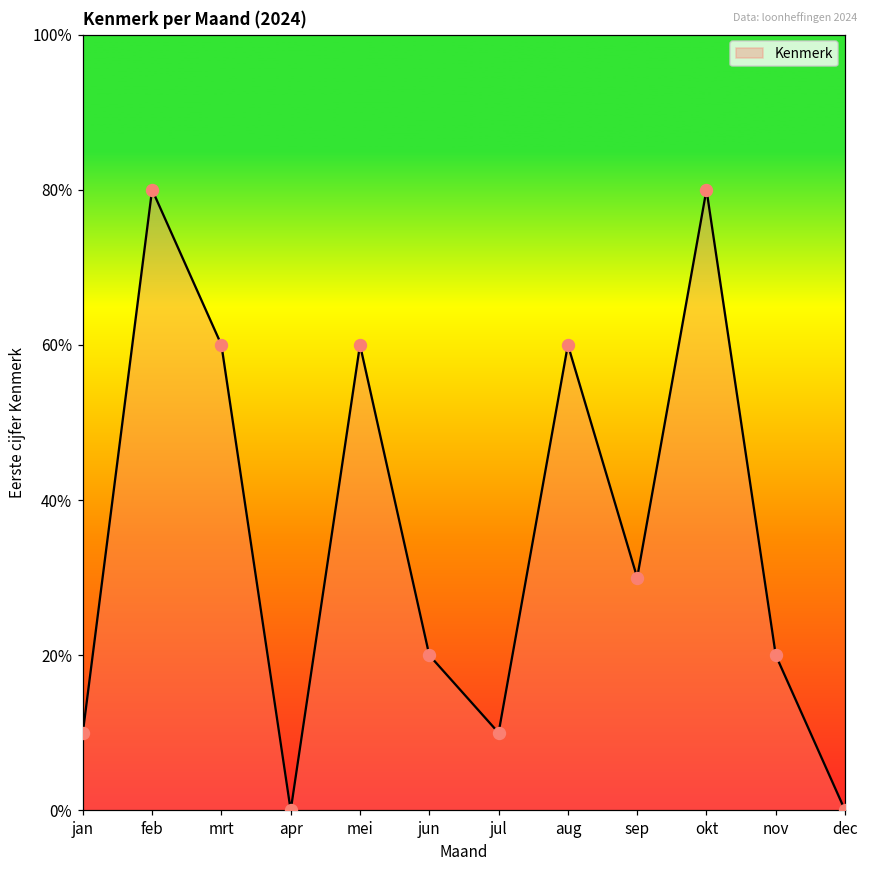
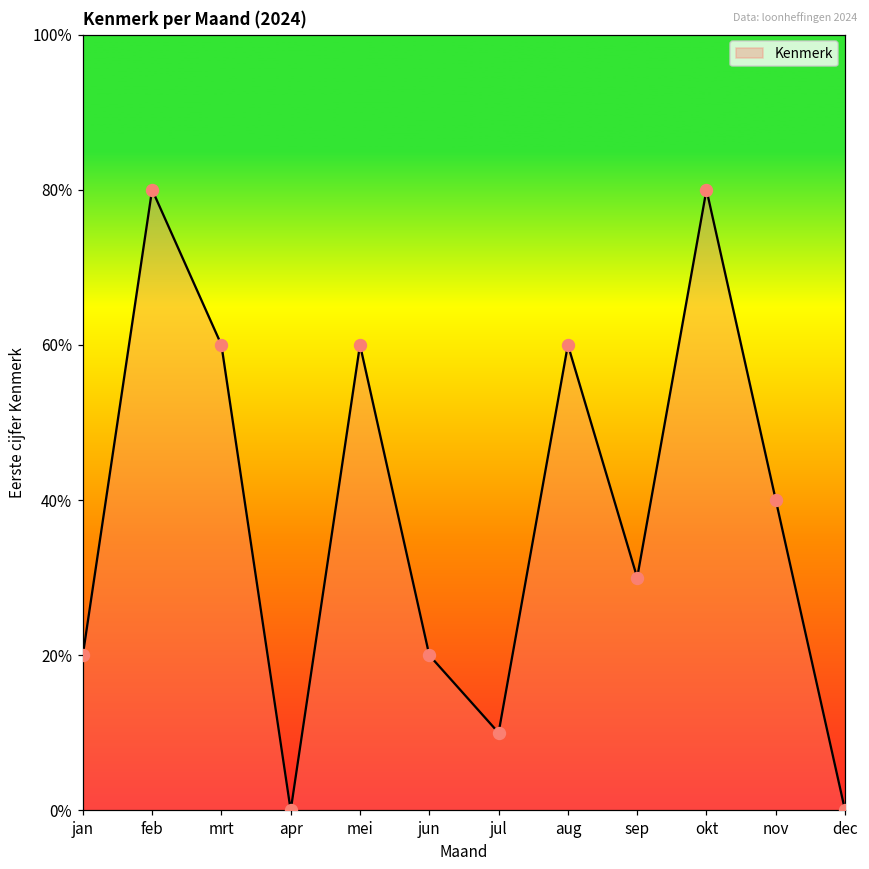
  {
-   "jan": "10%",
+   "jan": "20%",
    "feb": "80%",
    "mrt": "60%",
    "apr": "0%",
    "mei": "60%",
    "jun": "20%",
    "jul": "10%",
    "aug": "60%",
    "sep": "30%",
    "okt": "80%",
-   "nov": "20%",
+   "nov": "40%",
    "dec": "0%"
  }
